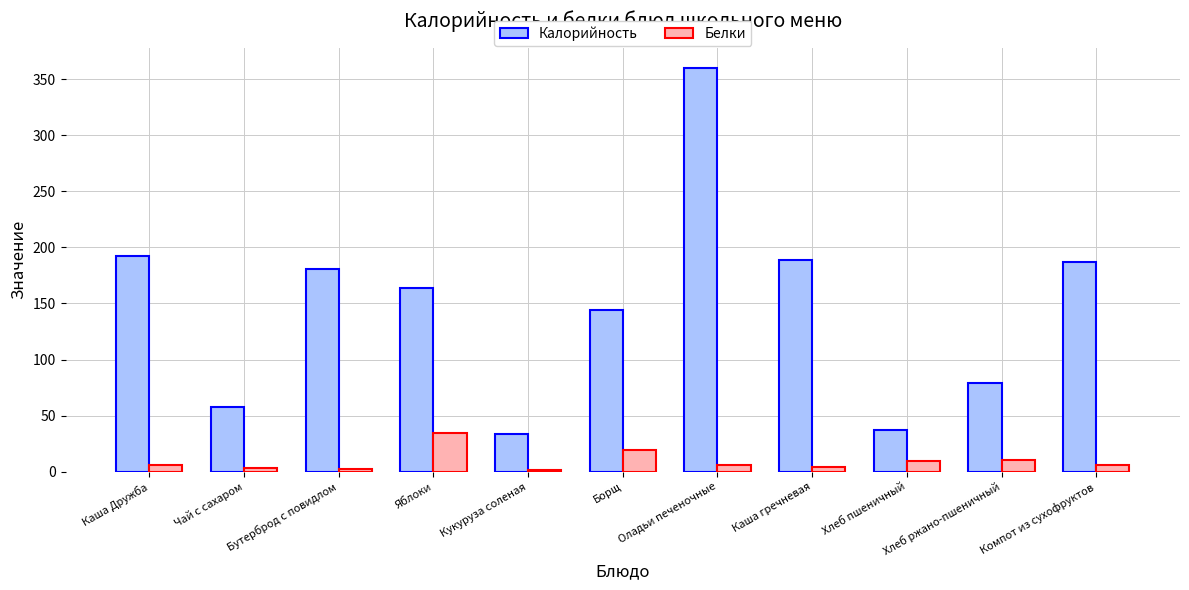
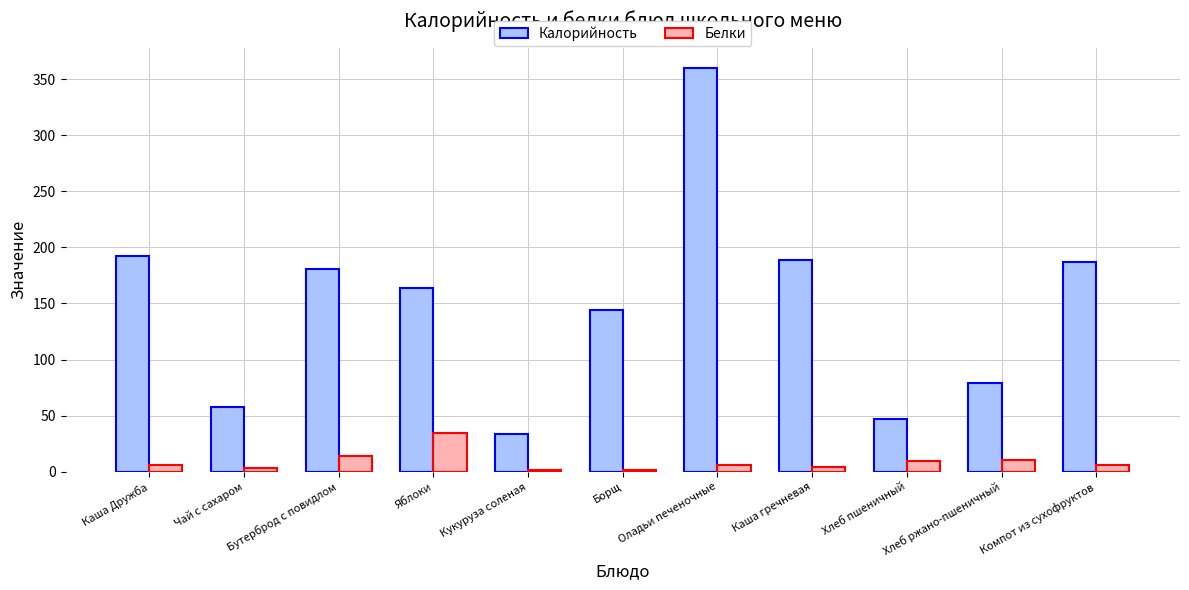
  {
    "Калорийность": {
      "Каша Дружба": 192,
      "Чай с сахаром": 58,
      "Бутерброд с повидлом": 181,
      "Яблоки": 164,
      "Кукуруза соленая": 34,
      "Борщ": 144,
      "Оладьи печеночные": 360,
      "Каша гречневая": 189,
-     "Хлеб пшеничный": 37,
+     "Хлеб пшеничный": 47,
      "Хлеб ржано-пшеничный": 79,
      "Компот из сухофруктов": 187
    },
    "Белки": {
      "Каша Дружба": 6,
      "Чай с сахаром": 4,
-     "Бутерброд с повидлом": 3,
+     "Бутерброд с повидлом": 14,
      "Яблоки": 35,
-     "Борщ": 19,
+     "Борщ": 2,
      "Оладьи печеночные": 6,
      "Каша гречневая": 4,
      "Хлеб пшеничный": 10,
      "Хлеб ржано-пшеничный": 10,
      "Компот из сухофруктов": 6
    }
  }
